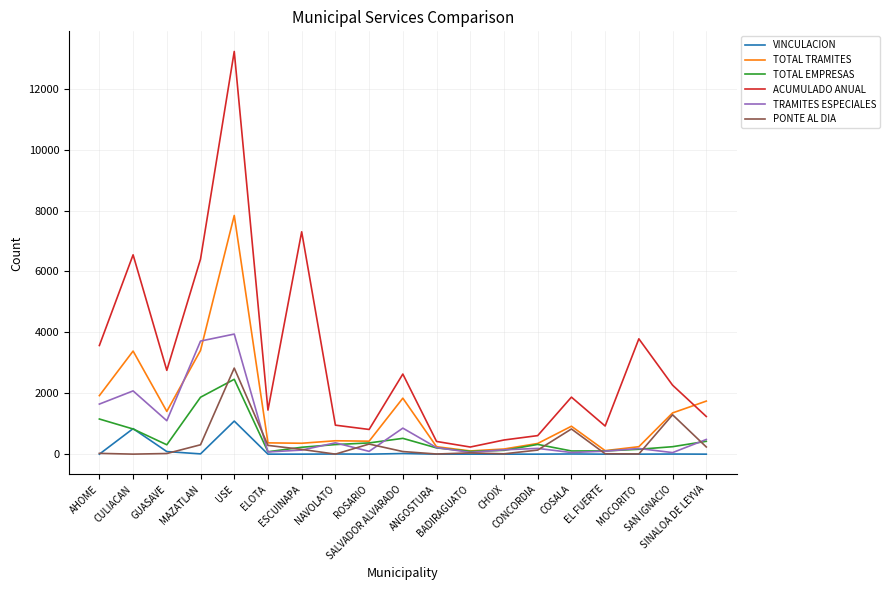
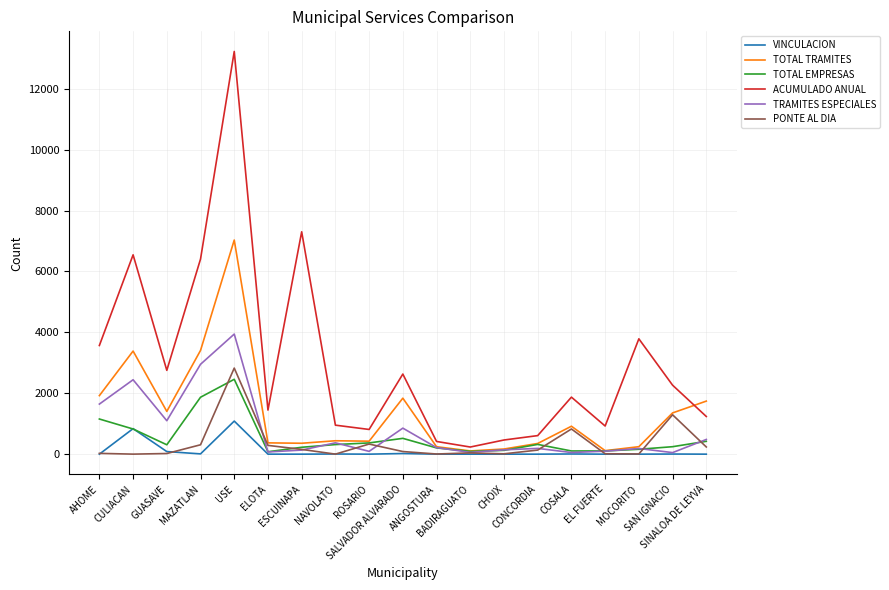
  {
    "VINCULACION": {
      "MAZATLAN": 0,
      "USE": 1100,
      "ESCUINAPA": 0,
      "ROSARIO": 0,
      "CONCORDIA": 0,
      "SINALOA DE LEYVA": 0
    },
    "TOTAL TRAMITES": {
      "AHOME": 1900,
      "CULIACAN": 3400,
      "GUASAVE": 1400,
      "MAZATLAN": 3400,
-     "USE": 7800,
+     "USE": 7000,
      "ESCUINAPA": 400,
      "SALVADOR ALVARADO": 1800,
      "COSALA": 900,
      "SINALOA DE LEYVA": 1700
    },
    "TOTAL EMPRESAS": {
      "AHOME": 1200,
      "GUASAVE": 300,
      "MAZATLAN": 1900,
      "USE": 2500,
      "SALVADOR ALVARADO": 500,
      "SAN IGNACIO": 200
    },
    "ACUMULADO ANUAL": {
      "AHOME": 3600,
      "CULIACAN": 6500,
      "GUASAVE": 2800,
      "MAZATLAN": 6400,
      "USE": 13200,
      "ELOTA": 1400,
      "ESCUINAPA": 7300,
      "NAVOLATO": 1000,
      "ROSARIO": 800,
      "SALVADOR ALVARADO": 2600,
      "ANGOSTURA": 400,
      "BADIRAGUATO": 200,
      "CHOIX": 500,
      "CONCORDIA": 600,
      "COSALA": 1900,
      "EL FUERTE": 900,
      "MOCORITO": 3800,
      "SAN IGNACIO": 2300,
      "SINALOA DE LEYVA": 1200
    },
    "TRAMITES ESPECIALES": {
      "AHOME": 1600,
-     "CULIACAN": 2100,
+     "CULIACAN": 2400,
      "GUASAVE": 1100,
-     "MAZATLAN": 3700,
+     "MAZATLAN": 3000,
      "USE": 3900,
      "ROSARIO": 100,
      "SALVADOR ALVARADO": 900
    },
    "PONTE AL DIA": {
      "CULIACAN": 0,
      "MAZATLAN": 300,
      "USE": 2800,
      "COSALA": 800,
      "SINALOA DE LEYVA": 200
    }
  }
